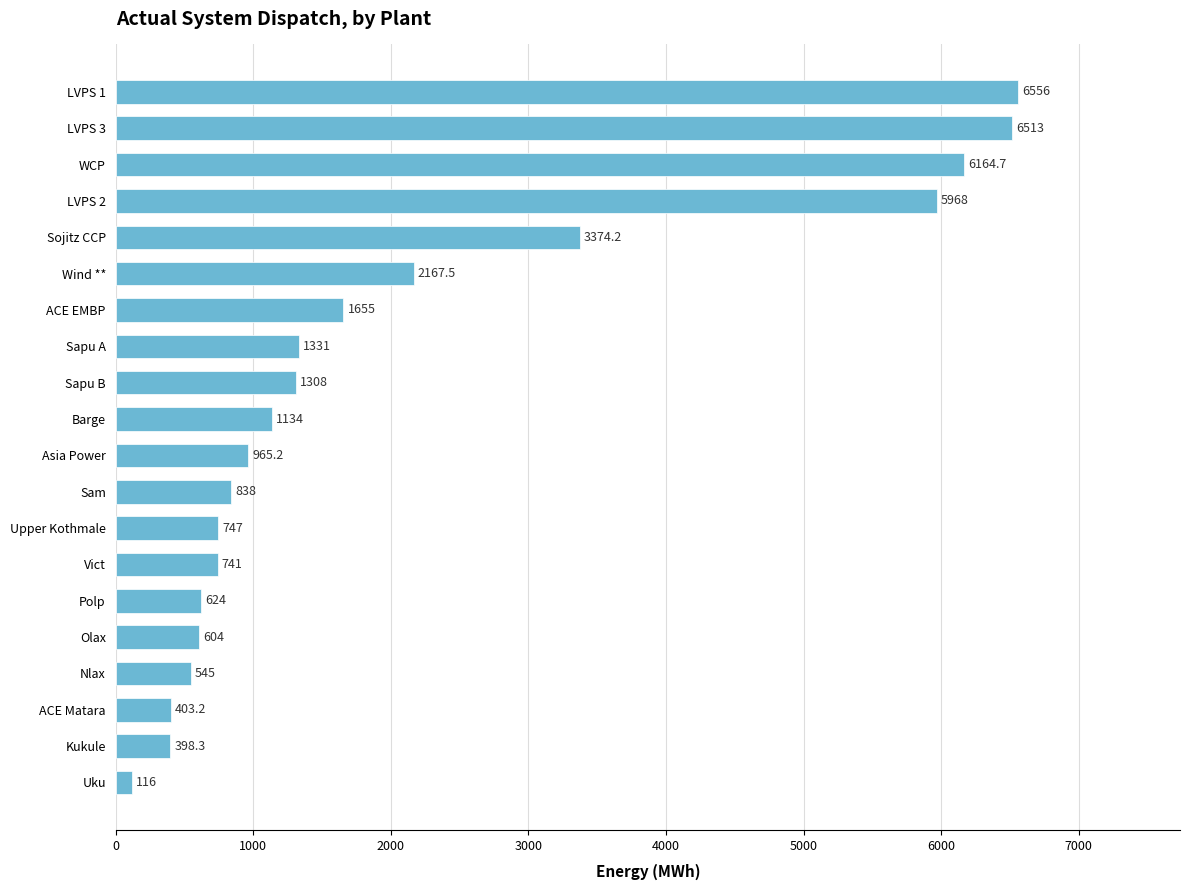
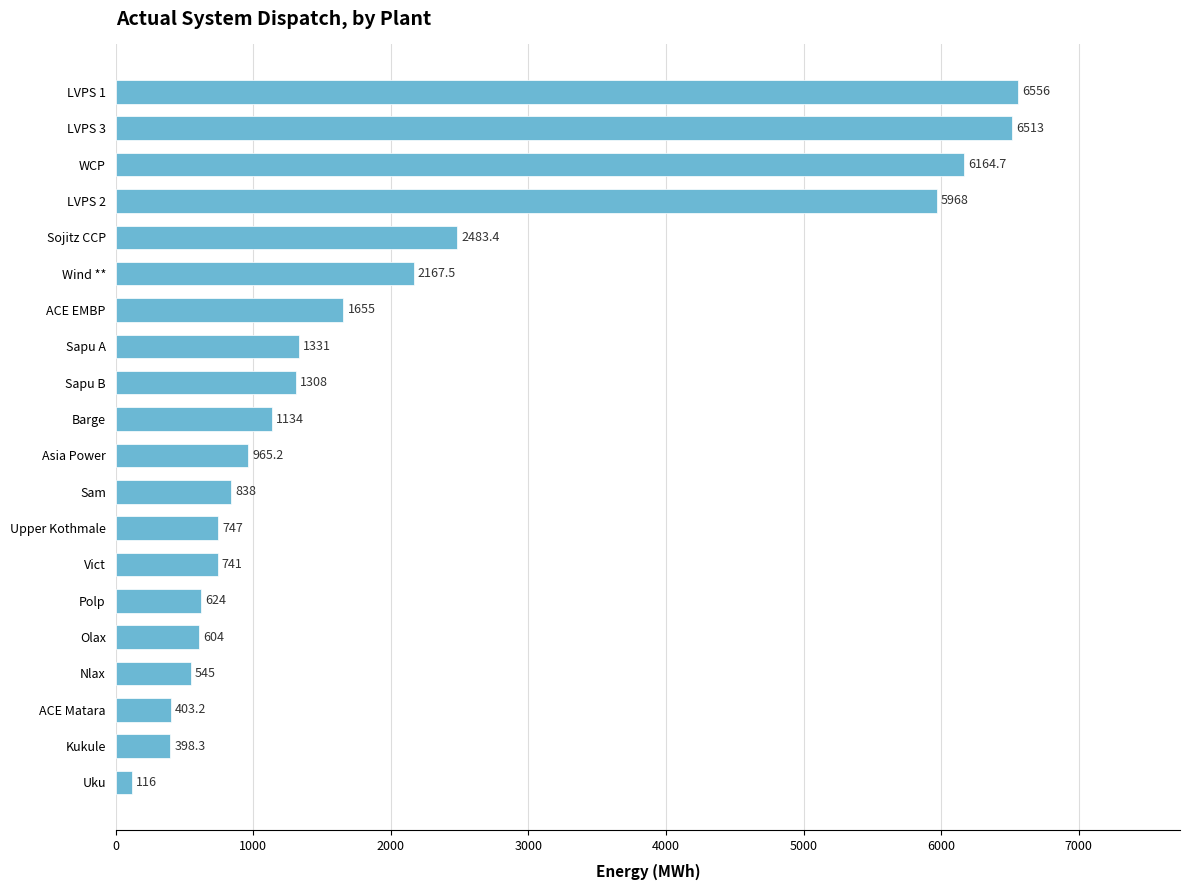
  {
    "LVPS 1": 6556,
    "LVPS 3": 6513,
    "WCP": 6164.7,
    "LVPS 2": 5968,
-   "Sojitz CCP": 3374.2,
+   "Sojitz CCP": 2483.4,
    "Wind **": 2167.5,
    "ACE EMBP": 1655,
    "Sapu A": 1331,
    "Sapu B": 1308,
    "Barge": 1134,
    "Asia Power": 965.2,
    "Sam": 838,
    "Upper Kothmale": 747,
    "Vict": 741,
    "Polp": 624,
    "Olax": 604,
    "Nlax": 545,
    "ACE Matara": 403.2,
    "Kukule": 398.3,
    "Uku": 116
  }
